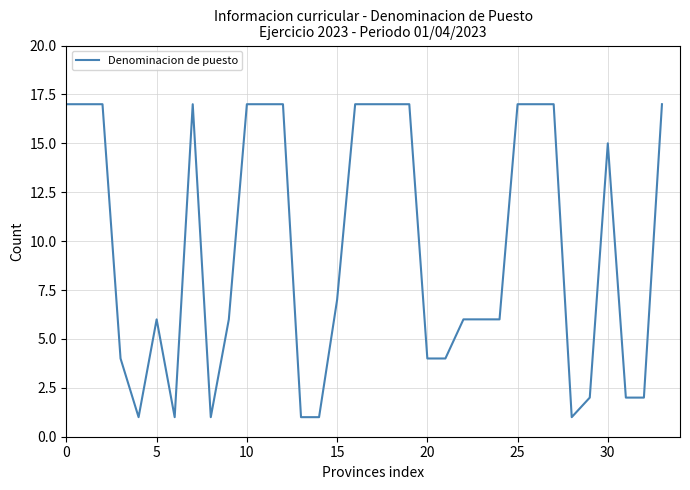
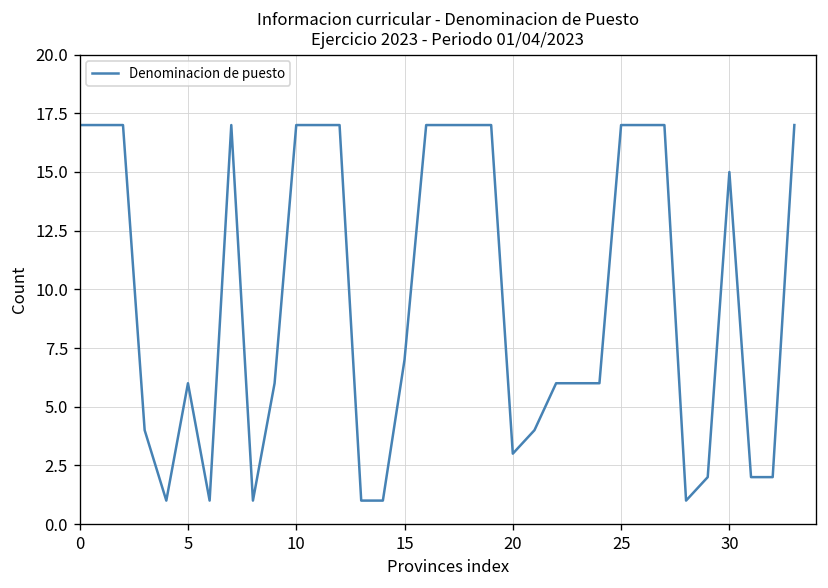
  {
    "0": 17,
    "5": 6,
    "10": 17,
    "15": 7,
-   "20": 4,
+   "20": 3,
    "25": 17,
    "30": 15
  }
